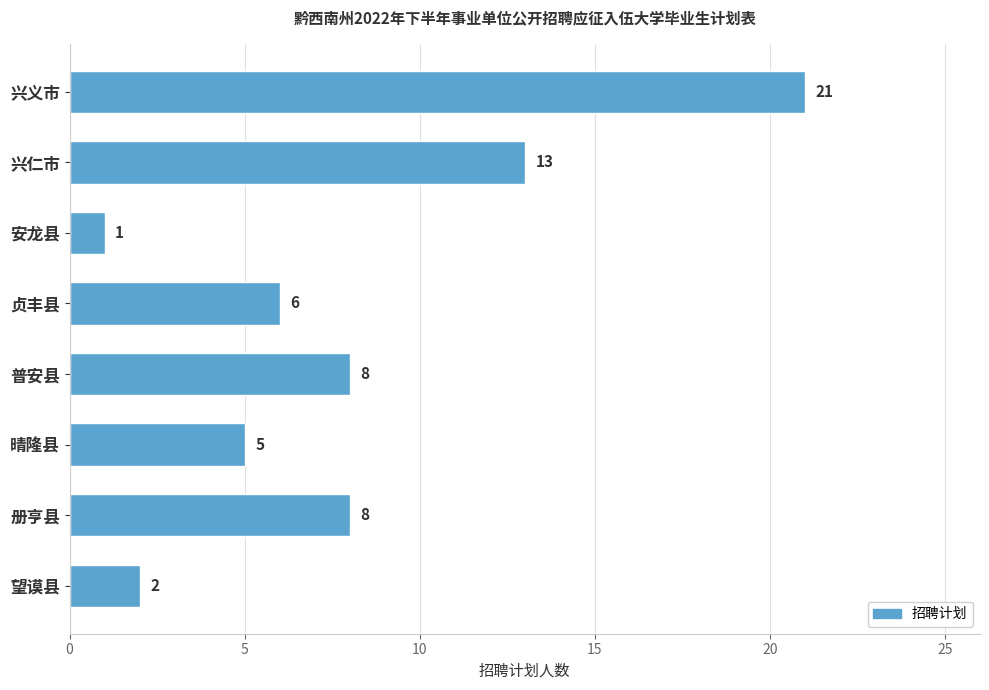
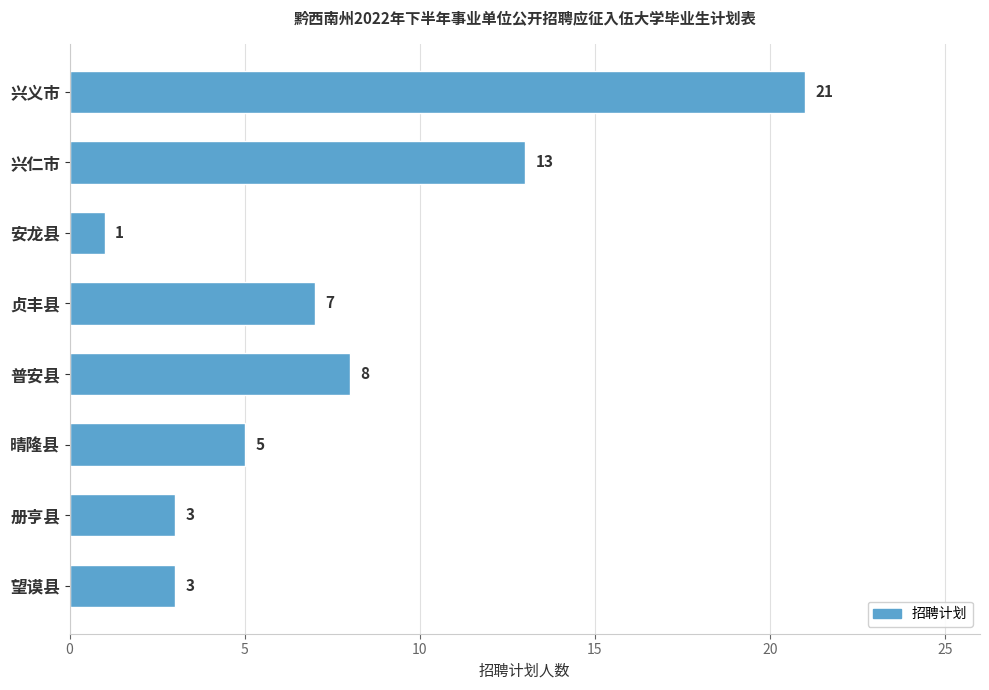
  {
    "兴义市": 21,
    "兴仁市": 13,
    "安龙县": 1,
-   "贞丰县": 6,
+   "贞丰县": 7,
    "普安县": 8,
    "晴隆县": 5,
-   "册亨县": 8,
-   "望谟县": 2
+   "册亨县": 3,
+   "望谟县": 3
  }
